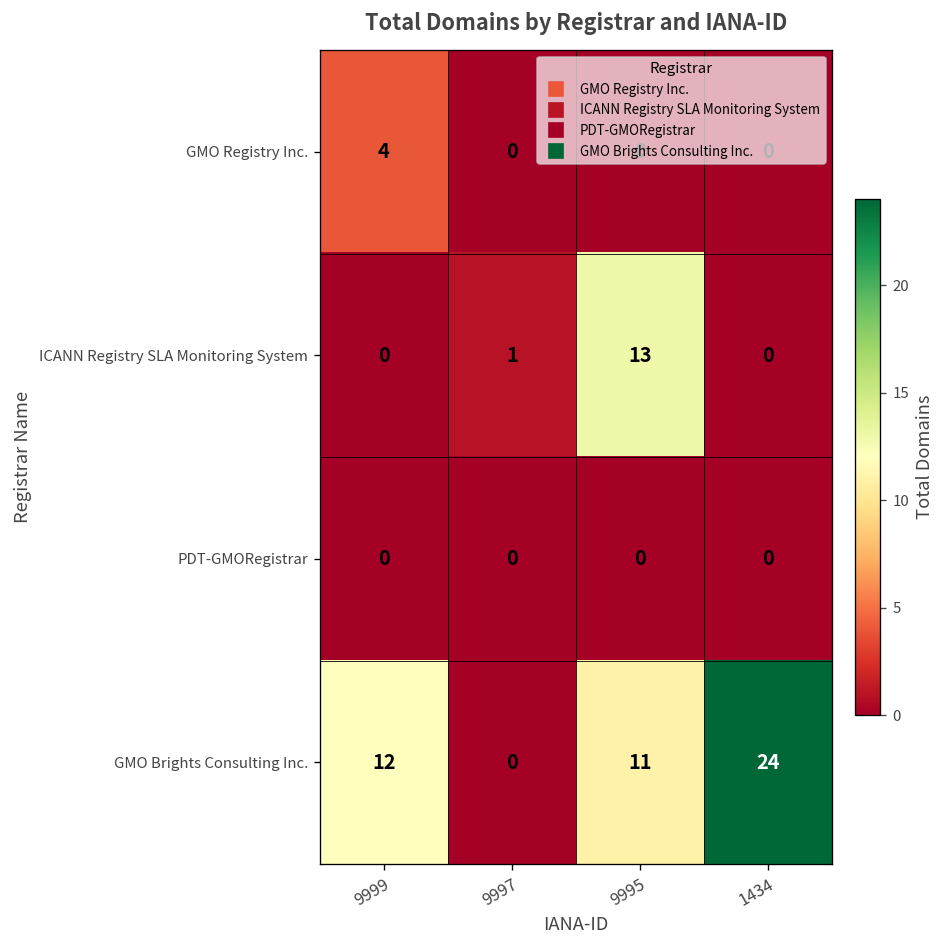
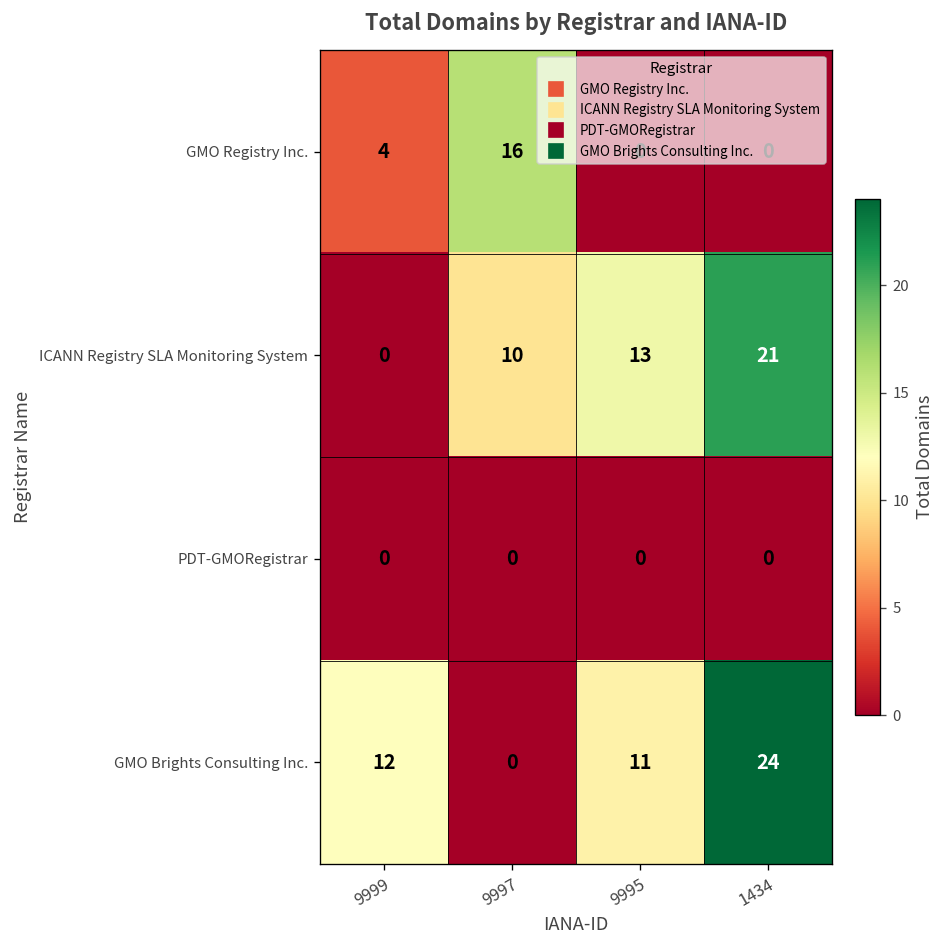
  {
    "GMO Registry Inc.": {
      "9999": 4,
-     "9997": 0
+     "9997": 16
    },
    "ICANN Registry SLA Monitoring System": {
      "9999": 0,
-     "9997": 1,
+     "9997": 10,
      "9995": 13,
-     "1434": 0
+     "1434": 21
    },
    "PDT-GMORegistrar": {
      "9999": 0,
      "9997": 0,
      "9995": 0,
      "1434": 0
    },
    "GMO Brights Consulting Inc.": {
      "9999": 12,
      "9997": 0,
      "9995": 11,
      "1434": 24
    }
  }
